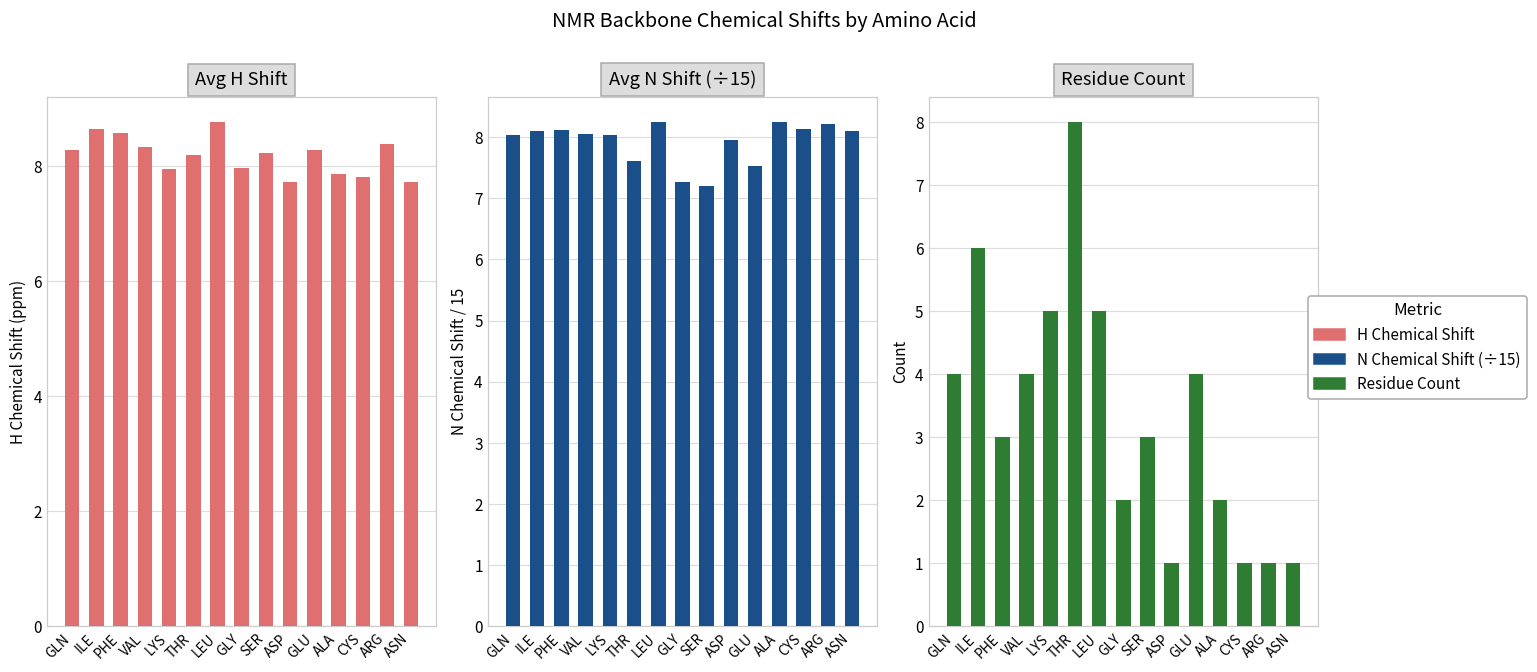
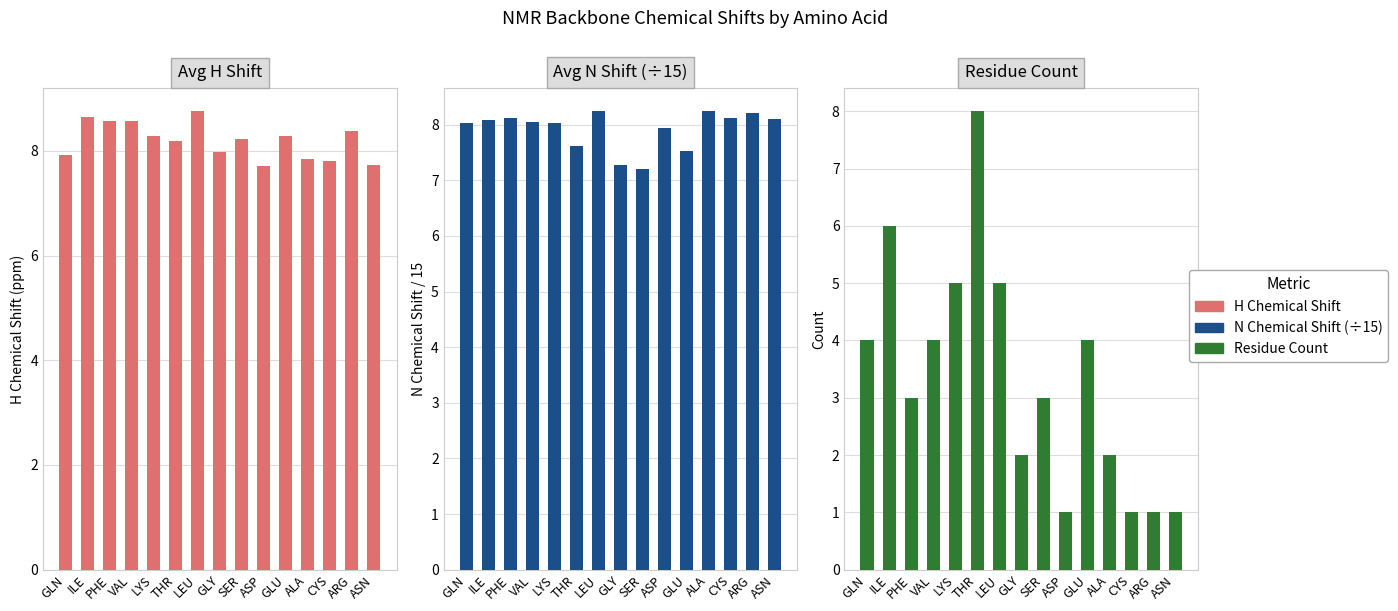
  {
    "Avg H Shift": {
-     "GLN": 8.3,
+     "GLN": 7.9,
      "ILE": 8.6,
      "PHE": 8.6,
-     "VAL": 8.3,
-     "LYS": 7.9,
+     "VAL": 8.6,
+     "LYS": 8.3,
      "THR": 8.2,
      "LEU": 8.8,
      "GLY": 8.0,
      "SER": 8.2,
      "ASP": 7.7,
      "GLU": 8.3,
      "ALA": 7.9,
      "CYS": 7.8,
      "ARG": 8.4,
      "ASN": 7.7
    },
    "Avg N Shift (÷15)": {
      "GLN": 8.0,
      "ILE": 8.1,
      "PHE": 8.1,
      "VAL": 8.1,
      "LYS": 8.0,
      "THR": 7.6,
      "LEU": 8.2,
      "GLY": 7.3,
      "SER": 7.2,
      "ASP": 7.9,
      "GLU": 7.5,
      "ALA": 8.2,
      "CYS": 8.1,
      "ARG": 8.2,
      "ASN": 8.1
    },
    "Residue Count": {
      "GLN": 4.0,
      "ILE": 6.0,
      "PHE": 3.0,
      "VAL": 4.0,
      "LYS": 5.0,
      "THR": 8.0,
      "LEU": 5.0,
      "GLY": 2.0,
      "SER": 3.0,
      "ASP": 1.0,
      "GLU": 4.0,
      "ALA": 2.0,
      "CYS": 1.0,
      "ARG": 1.0,
      "ASN": 1.0
    }
  }
